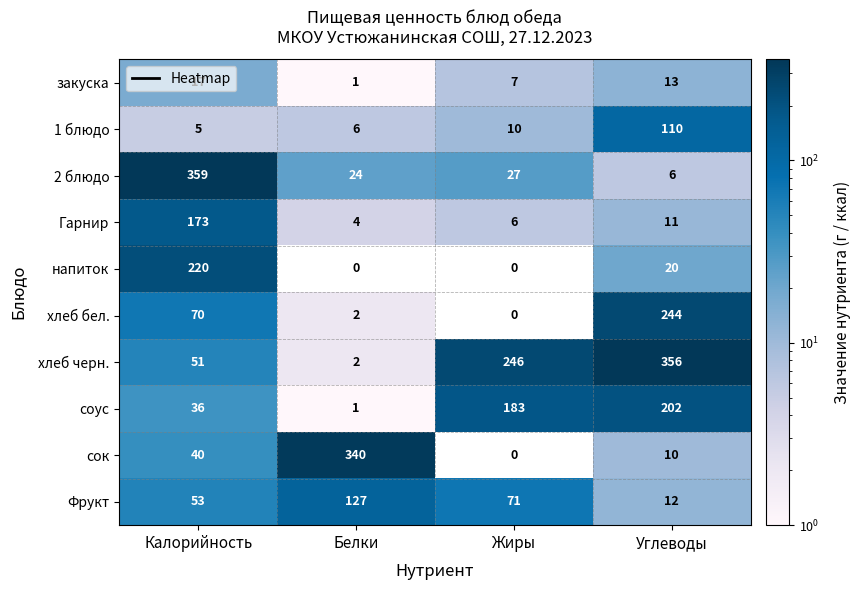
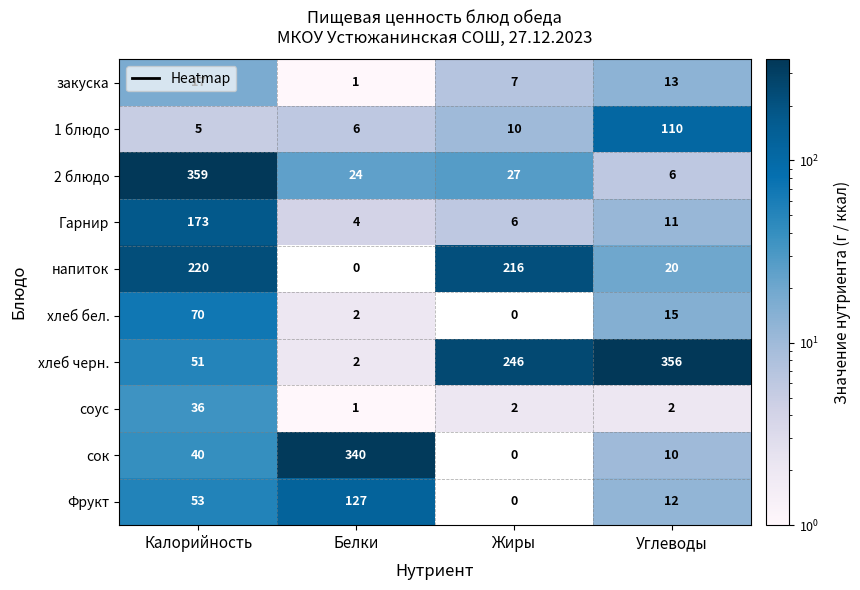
  {
    "закуска": {
      "Белки": 1,
      "Жиры": 7,
      "Углеводы": 13
    },
    "1 блюдо": {
      "Калорийность": 5,
      "Белки": 6,
      "Жиры": 10,
      "Углеводы": 110
    },
    "2 блюдо": {
      "Калорийность": 359,
      "Белки": 24,
      "Жиры": 27,
      "Углеводы": 6
    },
    "Гарнир": {
      "Калорийность": 173,
      "Белки": 4,
      "Жиры": 6,
      "Углеводы": 11
    },
    "напиток": {
      "Калорийность": 220,
      "Белки": 0,
-     "Жиры": 0,
+     "Жиры": 216,
      "Углеводы": 20
    },
    "хлеб бел.": {
      "Калорийность": 70,
      "Белки": 2,
      "Жиры": 0,
-     "Углеводы": 244
+     "Углеводы": 15
    },
    "хлеб черн.": {
      "Калорийность": 51,
      "Белки": 2,
      "Жиры": 246,
      "Углеводы": 356
    },
    "соус": {
      "Калорийность": 36,
      "Белки": 1,
-     "Жиры": 183,
-     "Углеводы": 202
+     "Жиры": 2,
+     "Углеводы": 2
    },
    "сок": {
      "Калорийность": 40,
      "Белки": 340,
      "Жиры": 0,
      "Углеводы": 10
    },
    "Фрукт": {
      "Калорийность": 53,
      "Белки": 127,
-     "Жиры": 71,
+     "Жиры": 0,
      "Углеводы": 12
    }
  }
